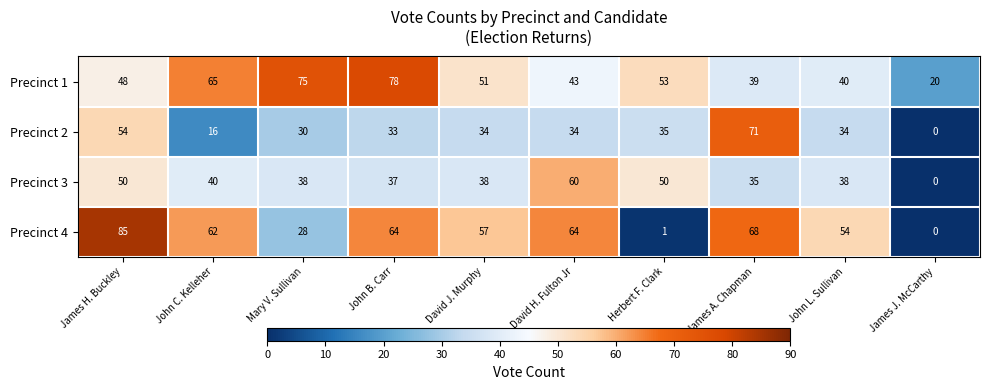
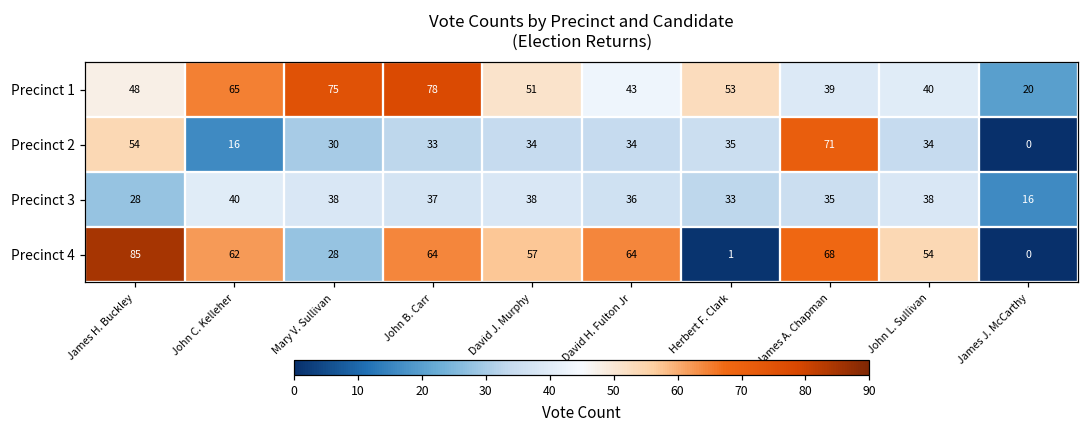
  {
    "Precinct 1": {
      "James H. Buckley": 48,
      "John C. Kelleher": 65,
      "Mary V. Sullivan": 75,
      "John B. Carr": 78,
      "David J. Murphy": 51,
      "David H. Fulton Jr": 43,
      "Herbert F. Clark": 53,
      "James A. Chapman": 39,
      "John L. Sullivan": 40,
      "James J. McCarthy": 20
    },
    "Precinct 2": {
      "James H. Buckley": 54,
      "John C. Kelleher": 16,
      "Mary V. Sullivan": 30,
      "John B. Carr": 33,
      "David J. Murphy": 34,
      "David H. Fulton Jr": 34,
      "Herbert F. Clark": 35,
      "James A. Chapman": 71,
      "John L. Sullivan": 34,
      "James J. McCarthy": 0
    },
    "Precinct 3": {
-     "James H. Buckley": 50,
+     "James H. Buckley": 28,
      "John C. Kelleher": 40,
      "Mary V. Sullivan": 38,
      "John B. Carr": 37,
      "David J. Murphy": 38,
-     "David H. Fulton Jr": 60,
-     "Herbert F. Clark": 50,
+     "David H. Fulton Jr": 36,
+     "Herbert F. Clark": 33,
      "James A. Chapman": 35,
      "John L. Sullivan": 38,
-     "James J. McCarthy": 0
+     "James J. McCarthy": 16
    },
    "Precinct 4": {
      "James H. Buckley": 85,
      "John C. Kelleher": 62,
      "Mary V. Sullivan": 28,
      "John B. Carr": 64,
      "David J. Murphy": 57,
      "David H. Fulton Jr": 64,
      "Herbert F. Clark": 1,
      "James A. Chapman": 68,
      "John L. Sullivan": 54,
      "James J. McCarthy": 0
    }
  }
